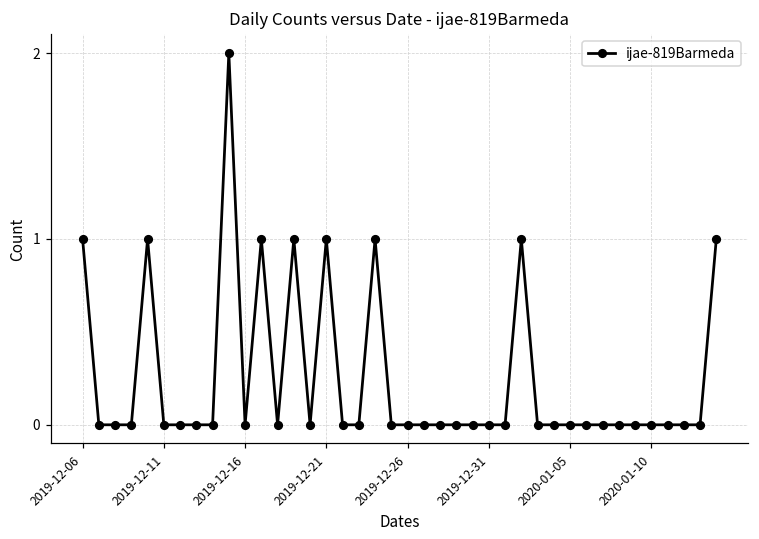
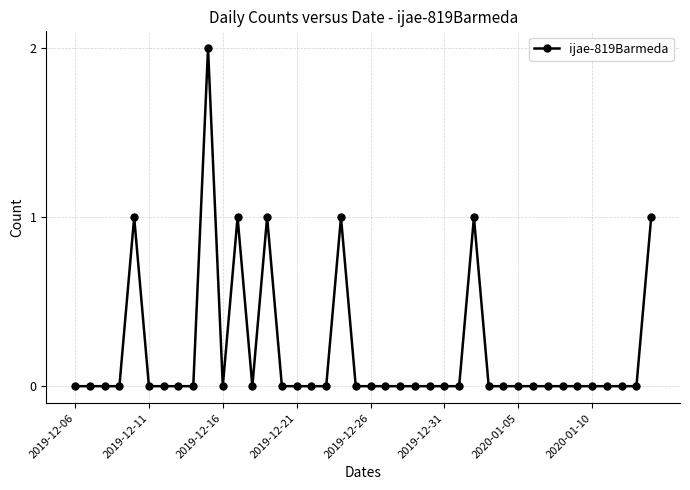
  {
-   "2019-12-06": 1,
+   "2019-12-06": 0,
    "2019-12-11": 0,
    "2019-12-16": 0,
-   "2019-12-21": 1,
+   "2019-12-21": 0,
    "2019-12-26": 0,
    "2019-12-31": 0,
    "2020-01-05": 0,
    "2020-01-10": 0
  }
